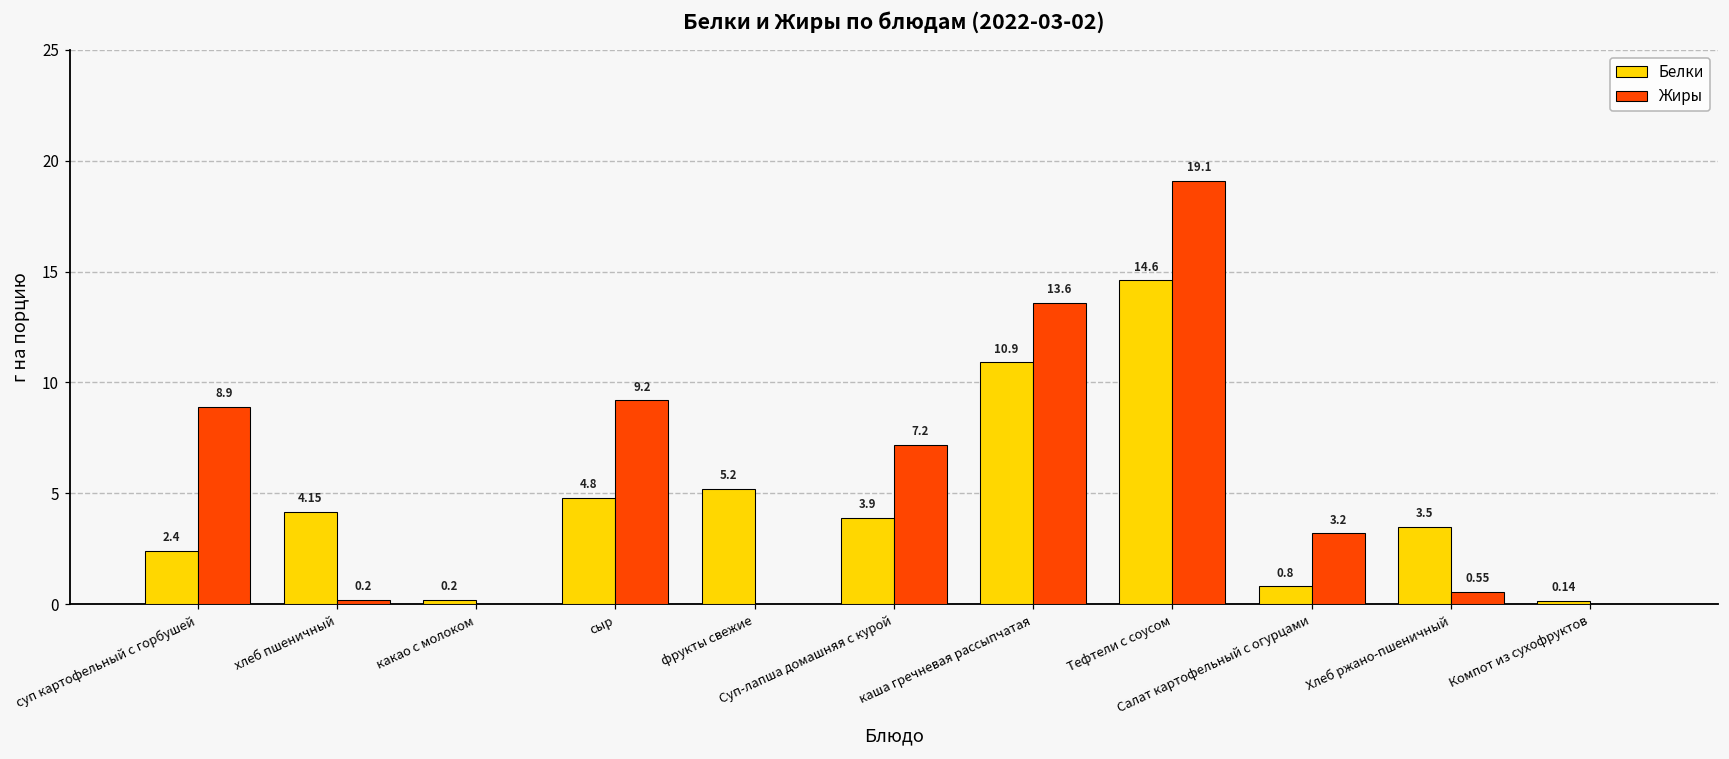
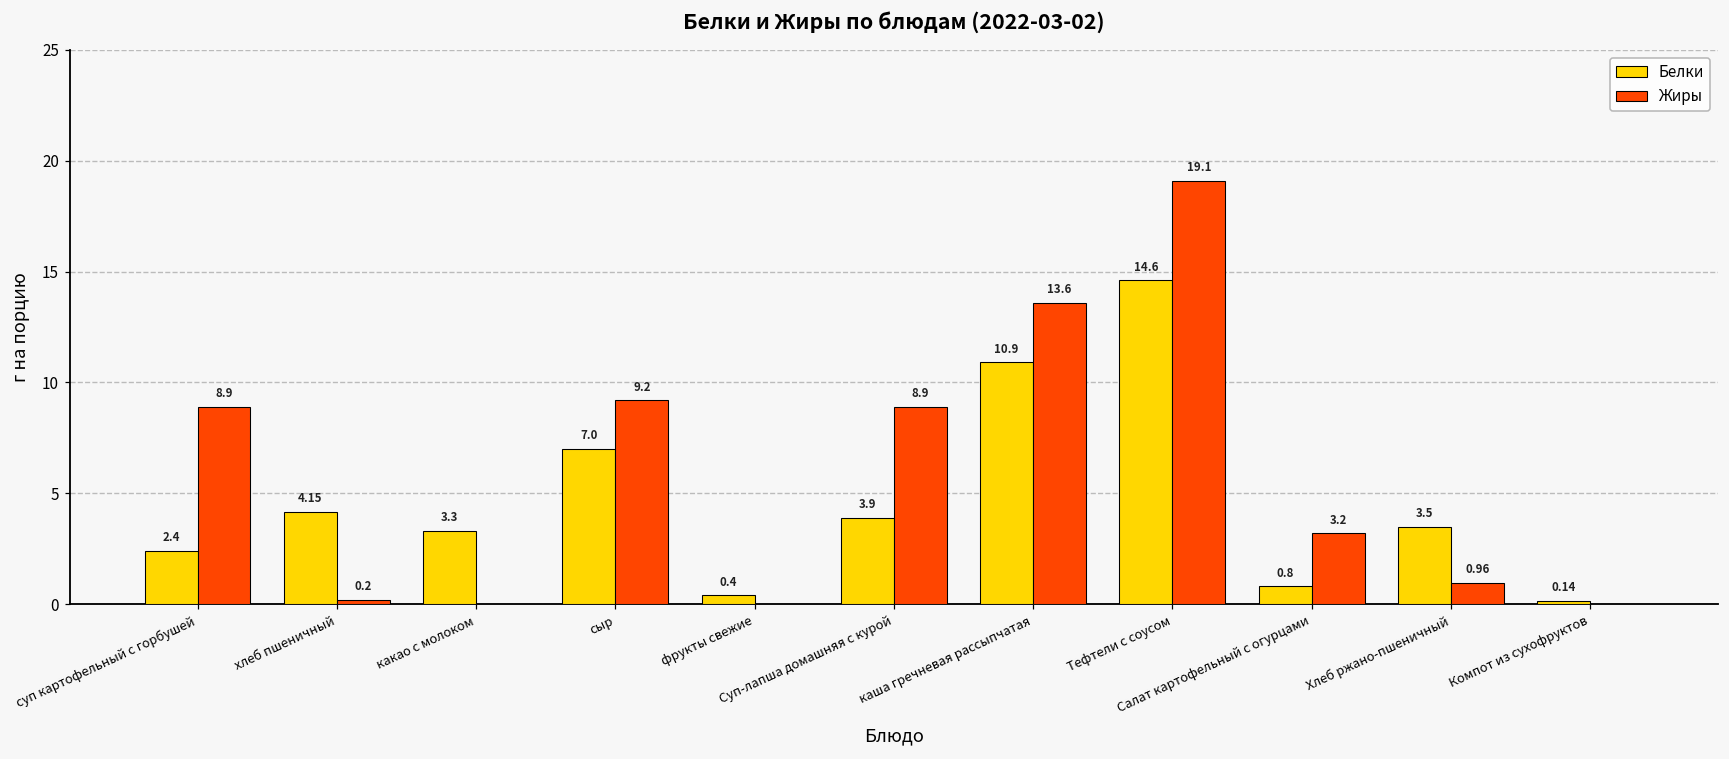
  {
    "Белки": {
      "суп картофельный с горбушей": 2.4,
      "хлеб пшеничный": 4.15,
-     "какао с молоком": 0.2,
-     "сыр": 4.8,
-     "фрукты свежие": 5.2,
+     "какао с молоком": 3.3,
+     "сыр": 7.0,
+     "фрукты свежие": 0.4,
      "Суп-лапша домашняя с курой": 3.9,
      "каша гречневая рассыпчатая": 10.9,
      "Тефтели с соусом": 14.6,
      "Салат картофельный с огурцами": 0.8,
      "Хлеб ржано-пшеничный": 3.5,
      "Компот из сухофруктов": 0.14
    },
    "Жиры": {
      "суп картофельный с горбушей": 8.9,
      "хлеб пшеничный": 0.2,
      "сыр": 9.2,
-     "Суп-лапша домашняя с курой": 7.2,
+     "Суп-лапша домашняя с курой": 8.9,
      "каша гречневая рассыпчатая": 13.6,
      "Тефтели с соусом": 19.1,
      "Салат картофельный с огурцами": 3.2,
-     "Хлеб ржано-пшеничный": 0.55
+     "Хлеб ржано-пшеничный": 0.96
    }
  }
